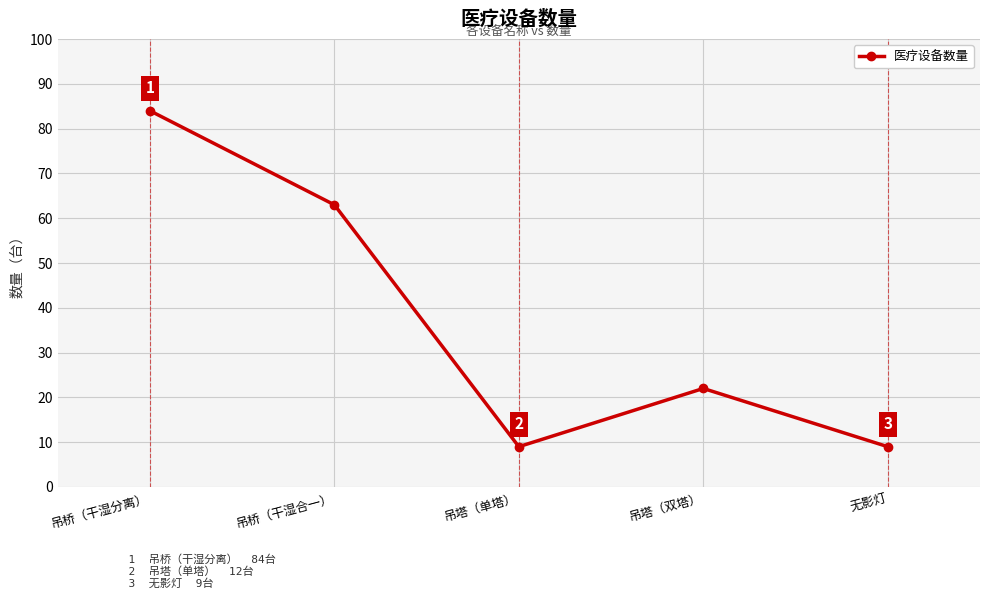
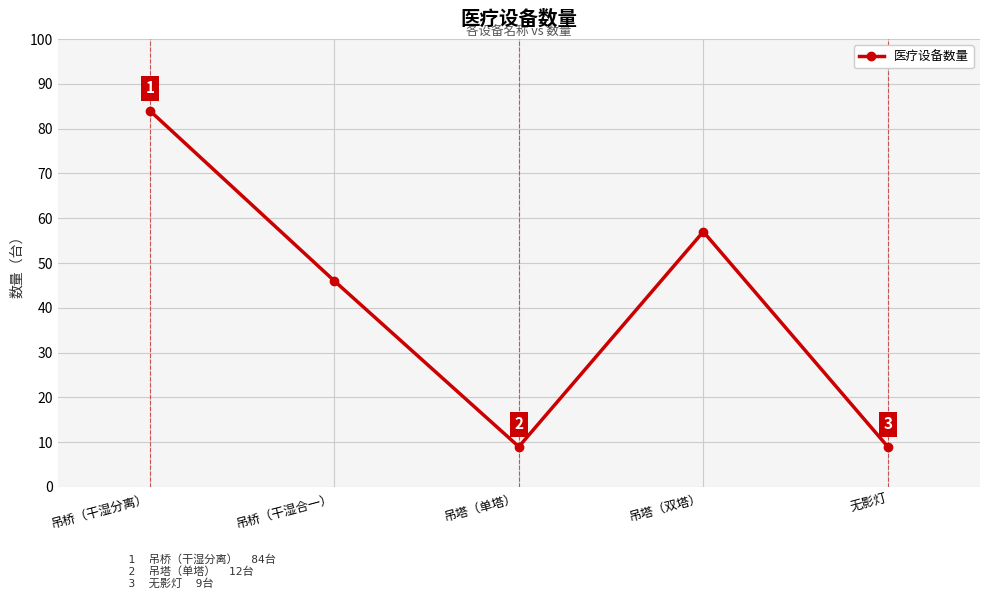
  {
-   "吊桥（干湿合一）": 63,
-   "吊塔（双塔）": 22
+   "吊桥（干湿合一）": 46,
+   "吊塔（双塔）": 57
  }
